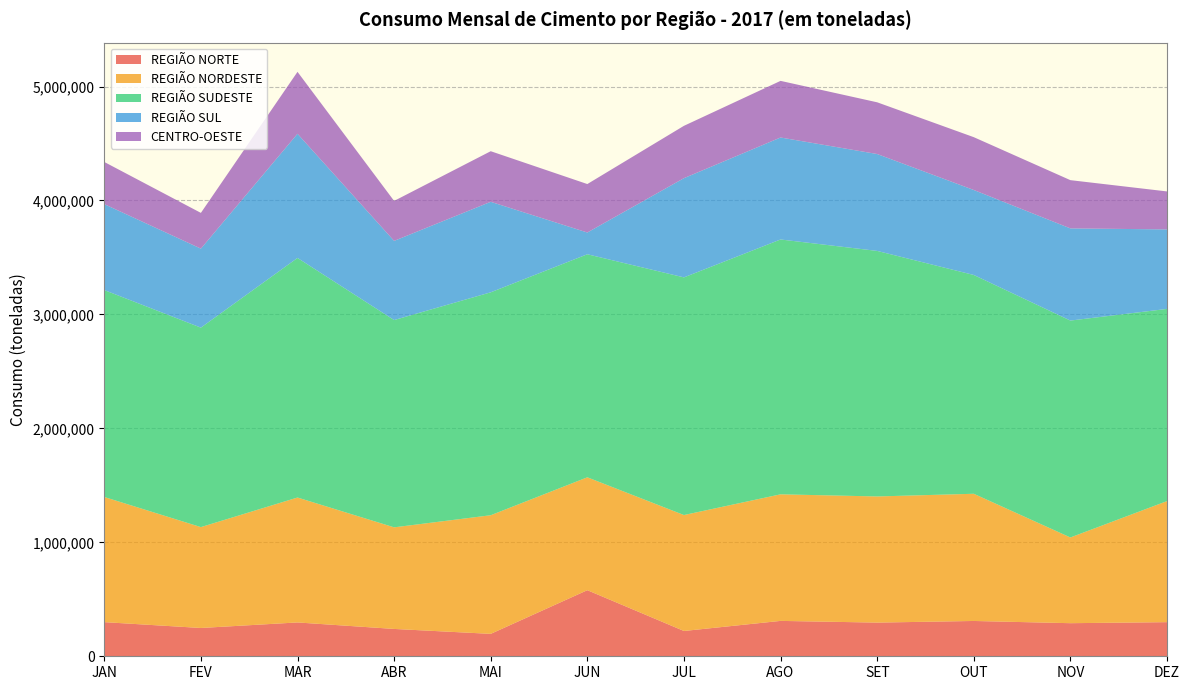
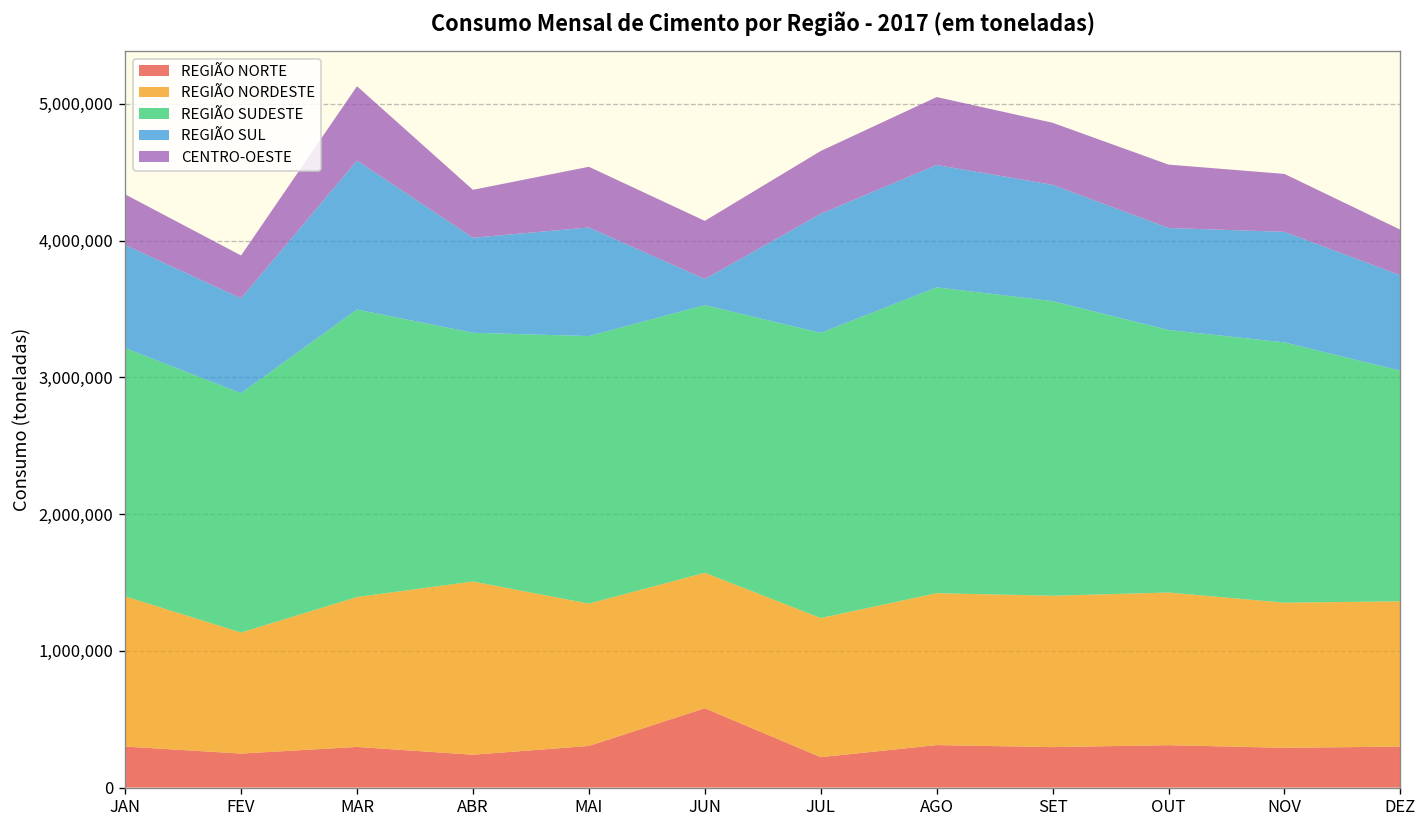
  {
    "REGIÃO NORTE": {
      "JAN": "300,000",
      "FEV": "250,000",
      "MAR": "300,000",
      "ABR": "240,000",
-     "MAI": "200,000",
+     "MAI": "300,000",
      "JUN": "580,000",
      "JUL": "220,000",
      "AGO": "310,000",
      "SET": "300,000",
      "OUT": "310,000",
      "NOV": "290,000",
      "DEZ": "300,000"
    },
    "REGIÃO NORDESTE": {
      "JAN": "1,100,000",
      "FEV": "890,000",
      "MAR": "1,100,000",
-     "ABR": "890,000",
+     "ABR": "1,270,000",
      "MAI": "1,040,000",
      "JUN": "990,000",
      "JUL": "1,020,000",
      "AGO": "1,110,000",
      "SET": "1,110,000",
      "OUT": "1,120,000",
-     "NOV": "750,000",
+     "NOV": "1,060,000",
      "DEZ": "1,060,000"
    },
    "REGIÃO SUDESTE": {
      "JAN": "1,820,000",
      "FEV": "1,750,000",
      "MAR": "2,100,000",
      "ABR": "1,820,000",
      "MAI": "1,960,000",
      "JUN": "1,960,000",
      "JUL": "2,090,000",
      "AGO": "2,240,000",
      "SET": "2,150,000",
      "OUT": "1,920,000",
      "NOV": "1,900,000",
      "DEZ": "1,690,000"
    },
    "REGIÃO SUL": {
      "JAN": "750,000",
      "FEV": "690,000",
      "MAR": "1,090,000",
      "ABR": "690,000",
      "MAI": "790,000",
      "JUN": "190,000",
      "JUL": "870,000",
      "AGO": "890,000",
      "SET": "850,000",
      "OUT": "750,000",
      "NOV": "810,000",
      "DEZ": "700,000"
    },
    "CENTRO-OESTE": {
      "JAN": "370,000",
      "FEV": "310,000",
      "MAR": "540,000",
      "ABR": "350,000",
      "MAI": "440,000",
      "JUN": "430,000",
      "JUL": "460,000",
      "AGO": "500,000",
      "SET": "450,000",
      "OUT": "460,000",
      "NOV": "420,000",
      "DEZ": "330,000"
    }
  }
